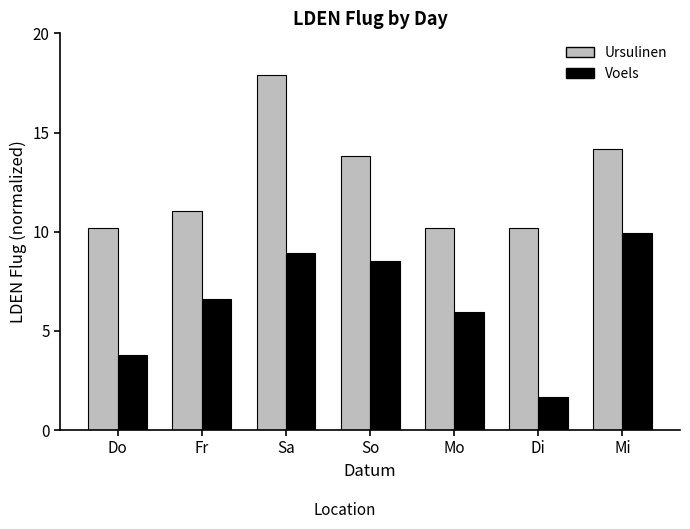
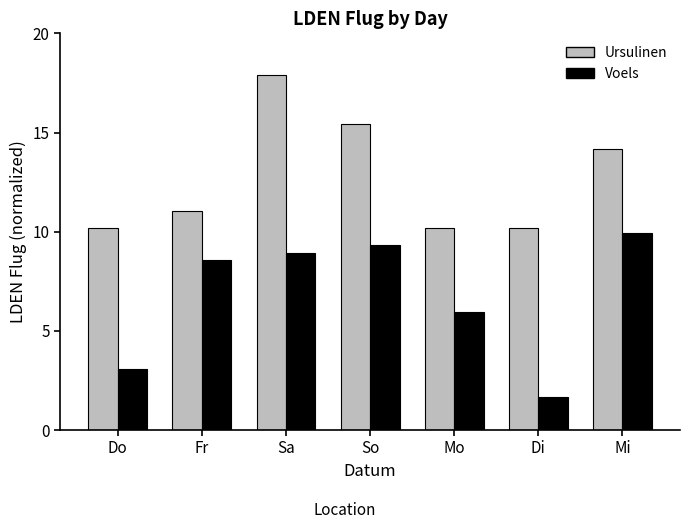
  {
    "Ursulinen": {
      "Do": 10.2,
      "Fr": 11.0,
      "Sa": 17.9,
-     "So": 13.8,
+     "So": 15.4,
      "Mo": 10.2,
      "Di": 10.2,
      "Mi": 14.1
    },
    "Voels": {
-     "Do": 3.8,
-     "Fr": 6.6,
+     "Do": 3.1,
+     "Fr": 8.6,
      "Sa": 8.9,
-     "So": 8.5,
+     "So": 9.3,
      "Mo": 5.9,
      "Di": 1.7,
      "Mi": 9.9
    }
  }
